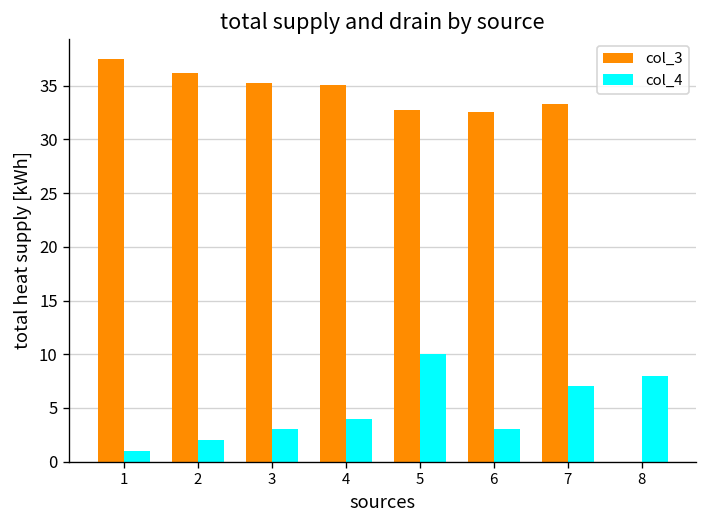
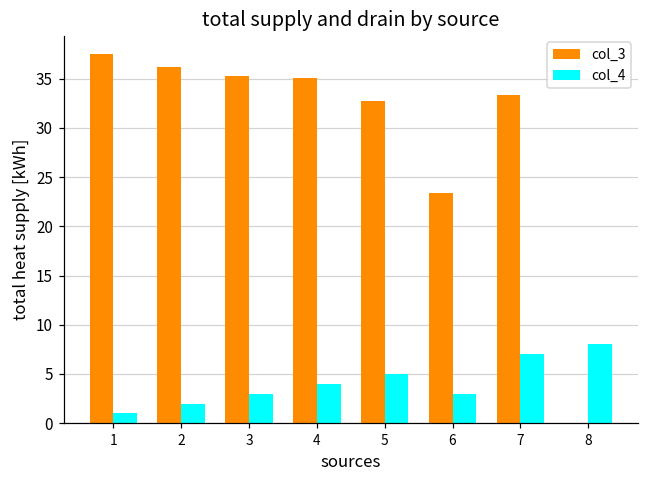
  {
    "col_3": {
      "1": 38,
      "2": 36,
      "3": 35,
      "4": 35,
      "5": 33,
-     "6": 33,
+     "6": 23,
      "7": 33,
      "8": 0
    },
    "col_4": {
      "1": 1,
      "2": 2,
      "3": 3,
      "4": 4,
-     "5": 10,
+     "5": 5,
      "6": 3,
      "7": 7,
      "8": 8
    }
  }
